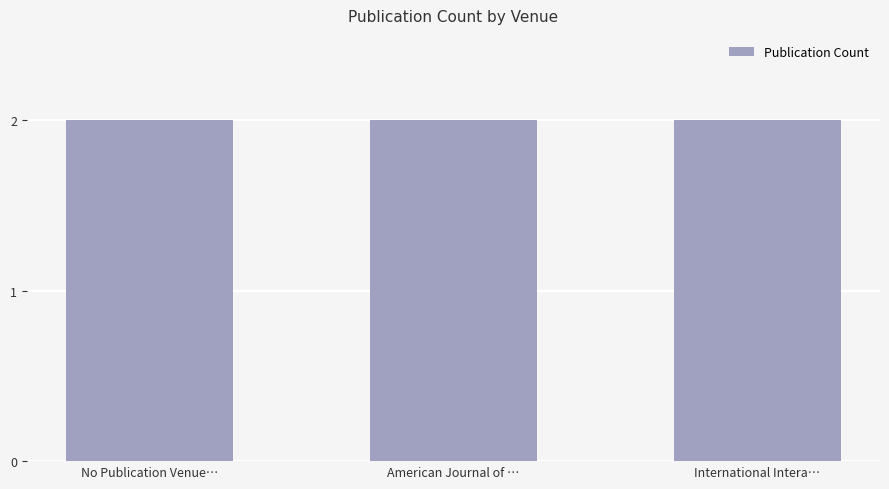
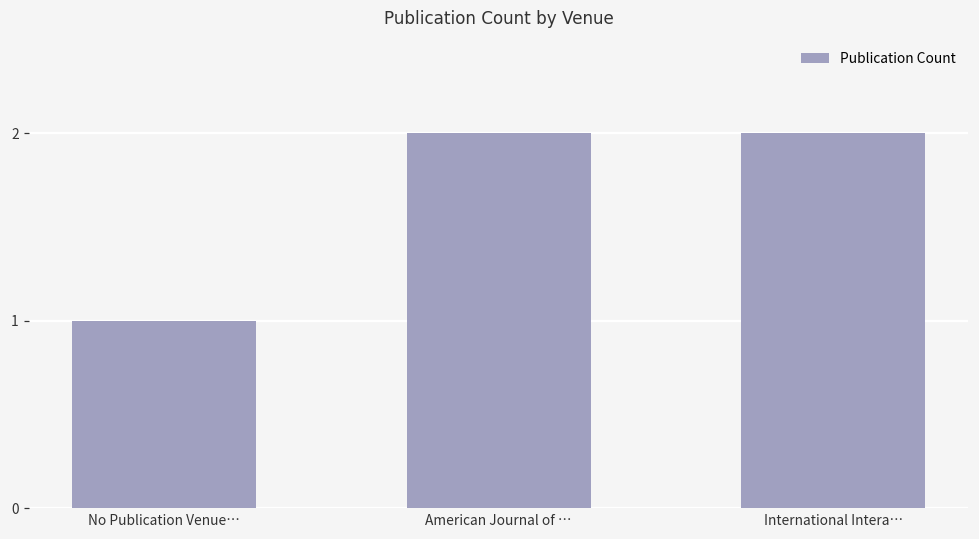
  {
-   "No Publication Venue…": 2,
+   "No Publication Venue…": 1,
    "American Journal of …": 2,
    "International Intera…": 2
  }
